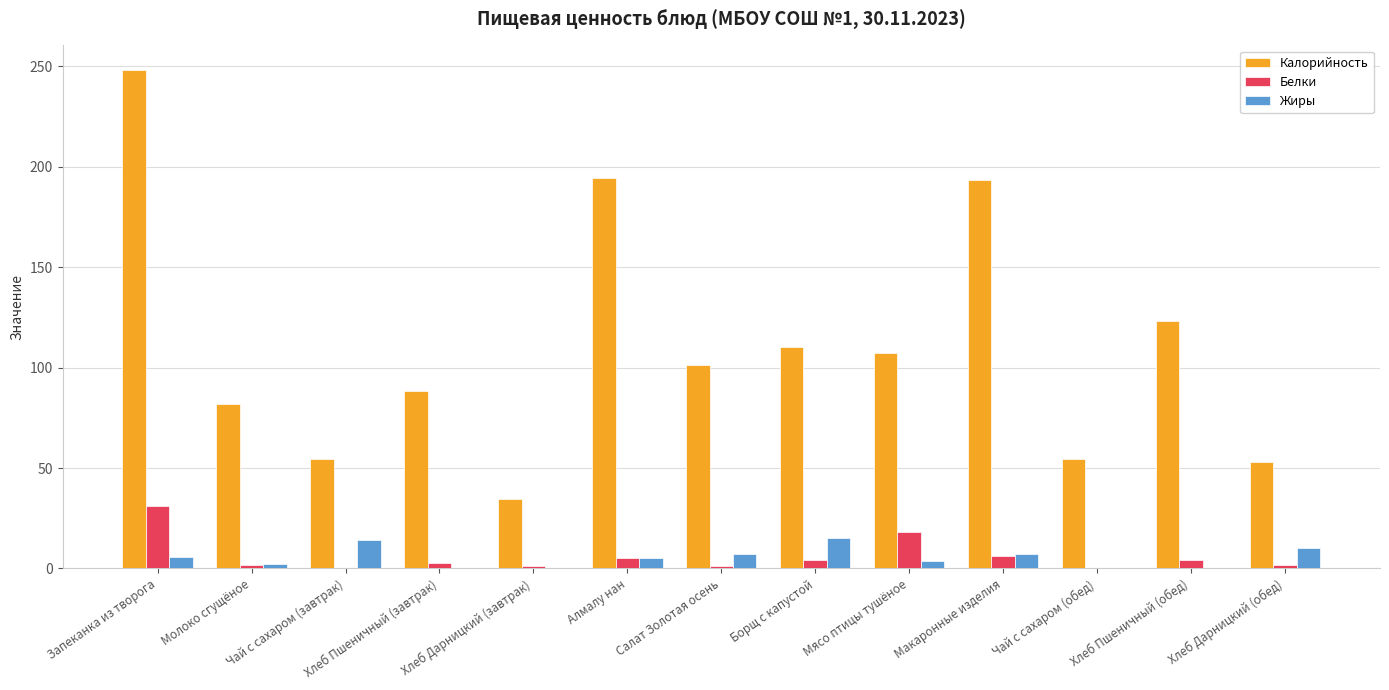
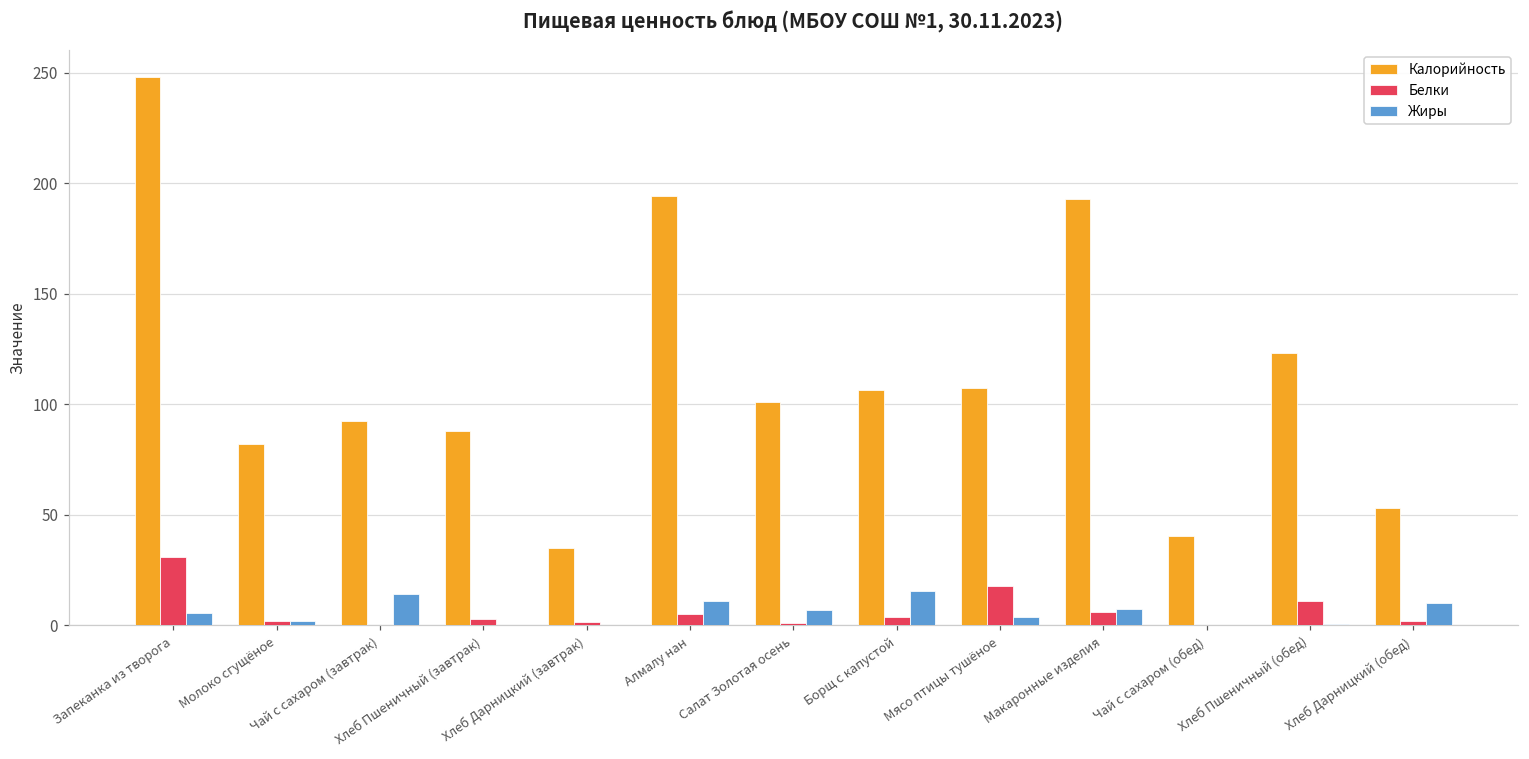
  {
    "Калорийность": {
      "Запеканка из творога": 248,
      "Молоко сгущёное": 82,
-     "Чай с сахаром (завтрак)": 55,
+     "Чай с сахаром (завтрак)": 92,
      "Хлеб Пшеничный (завтрак)": 88,
      "Хлеб Дарницкий (завтрак)": 35,
      "Алмалу нан": 194,
      "Салат Золотая осень": 101,
-     "Борщ с капустой": 110,
+     "Борщ с капустой": 106,
      "Мясо птицы тушёное": 107,
      "Макаронные изделия": 193,
-     "Чай с сахаром (обед)": 55,
+     "Чай с сахаром (обед)": 40,
      "Хлеб Пшеничный (обед)": 123,
      "Хлеб Дарницкий (обед)": 53
    },
    "Белки": {
      "Запеканка из творога": 31,
      "Молоко сгущёное": 2,
      "Хлеб Пшеничный (завтрак)": 3,
      "Хлеб Дарницкий (завтрак)": 1,
      "Алмалу нан": 5,
      "Борщ с капустой": 4,
      "Мясо птицы тушёное": 18,
      "Макаронные изделия": 6,
-     "Хлеб Пшеничный (обед)": 4,
+     "Хлеб Пшеничный (обед)": 11,
      "Хлеб Дарницкий (обед)": 2
    },
    "Жиры": {
      "Запеканка из творога": 6,
      "Молоко сгущёное": 2,
      "Чай с сахаром (завтрак)": 14,
-     "Алмалу нан": 5,
+     "Алмалу нан": 11,
      "Салат Золотая осень": 7,
      "Борщ с капустой": 15,
      "Мясо птицы тушёное": 4,
      "Макаронные изделия": 7,
      "Хлеб Дарницкий (обед)": 10
    }
  }
